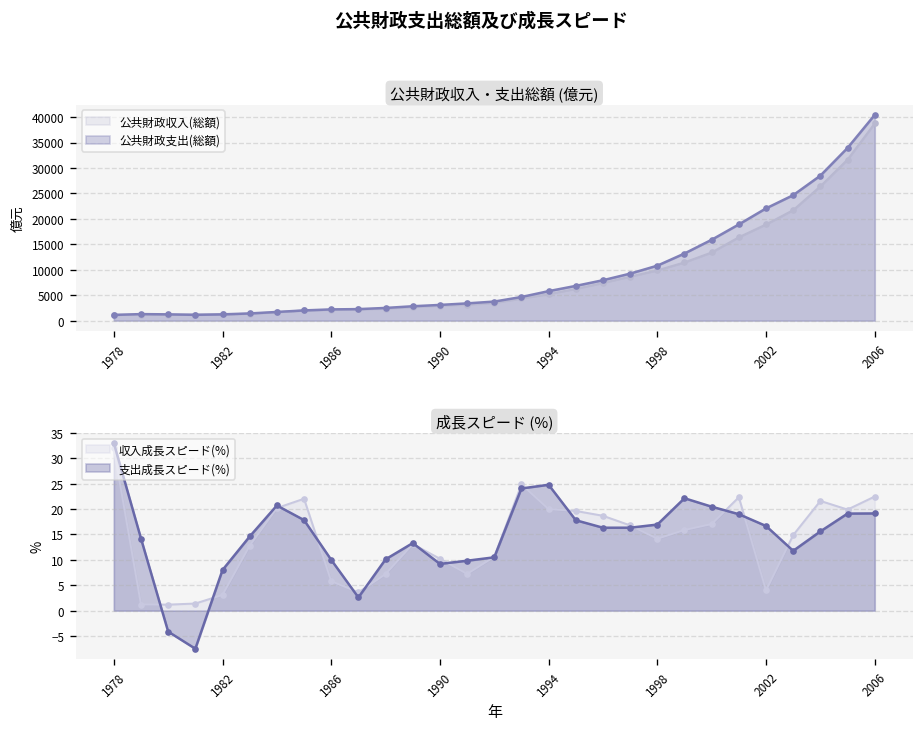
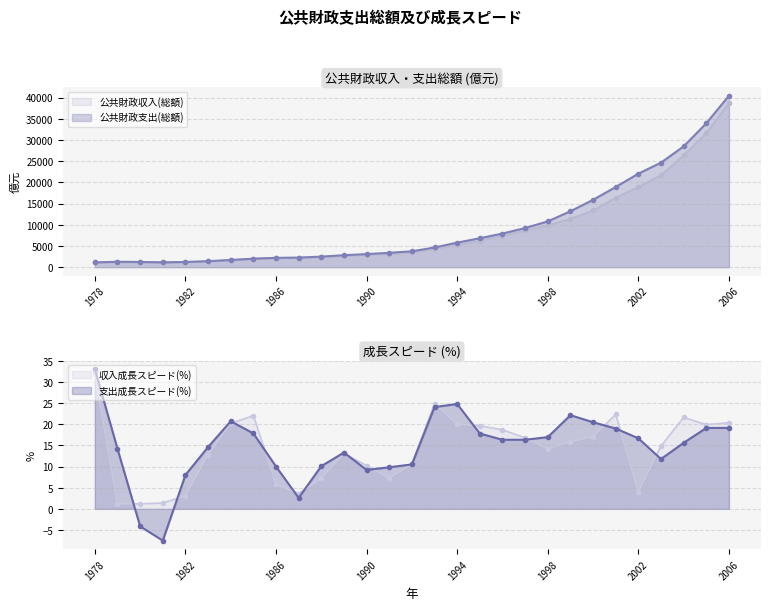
  {
    "成長スピード (%)": {
      "収入成長スピード(%)": {
        "1982": 3,
        "1986": 6,
        "1990": 10,
        "1994": 20,
        "1998": 14,
        "2002": 4,
-       "2006": 22
+       "2006": 20
      }
    }
  }
